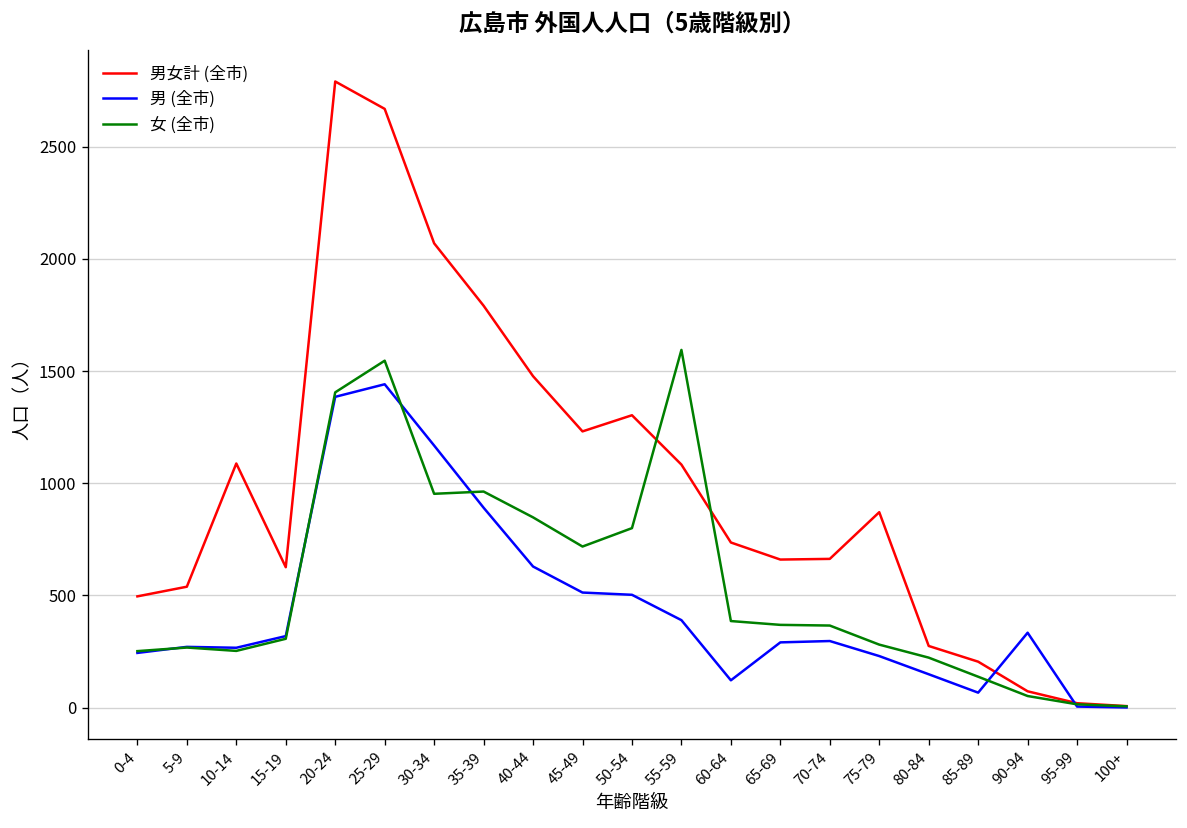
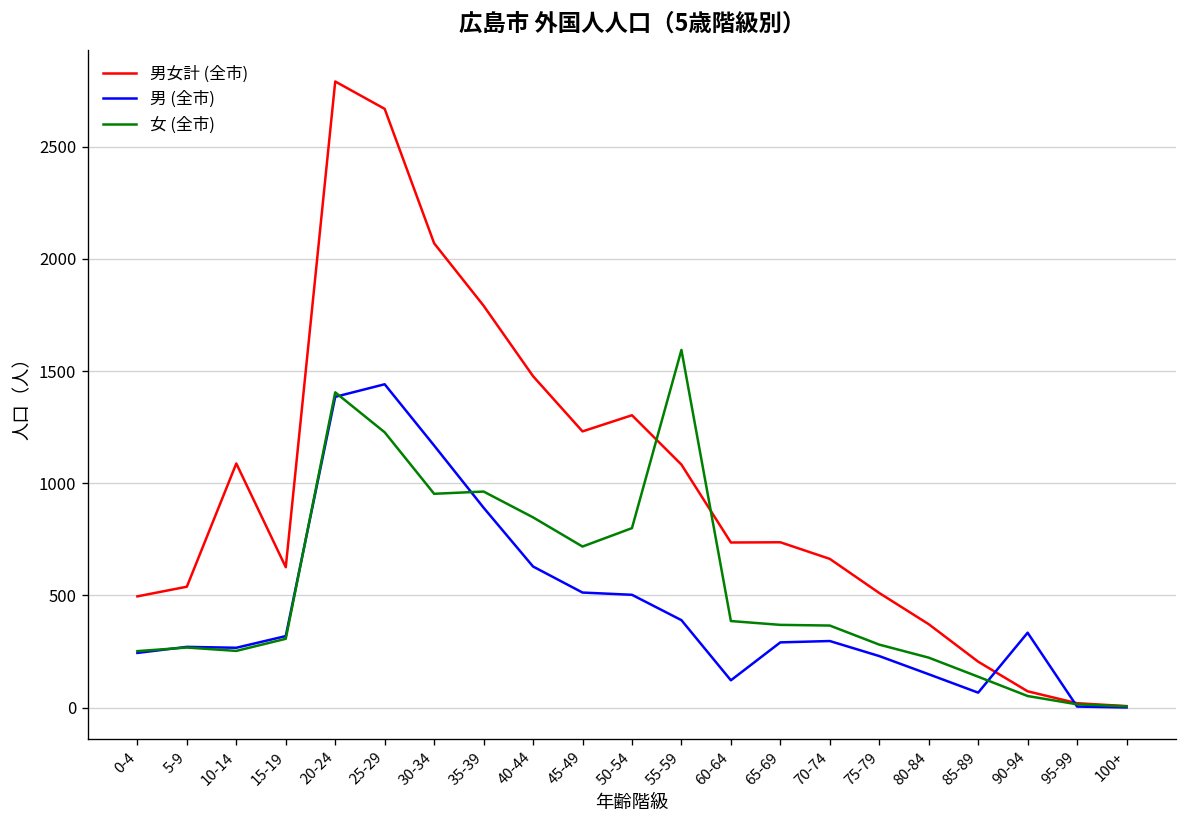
  {
    "男女計 (全市)": {
      "0-4": 500,
      "5-9": 540,
      "10-14": 1090,
      "15-19": 630,
      "20-24": 2790,
      "25-29": 2670,
      "30-34": 2070,
      "35-39": 1790,
      "40-44": 1480,
      "45-49": 1230,
      "50-54": 1300,
      "55-59": 1080,
      "60-64": 740,
-     "65-69": 660,
+     "65-69": 740,
      "70-74": 660,
-     "75-79": 870,
-     "80-84": 280,
+     "75-79": 510,
+     "80-84": 370,
      "85-89": 210,
      "90-94": 70
    },
    "男 (全市)": {
      "10-14": 270,
      "20-24": 1390,
      "25-29": 1440,
      "30-34": 1170,
      "35-39": 890,
      "40-44": 630,
      "45-49": 510,
      "50-54": 500,
      "55-59": 390,
      "60-64": 120,
      "65-69": 290,
      "70-74": 300,
      "75-79": 230,
      "80-84": 150,
      "85-89": 70,
      "90-94": 330
    },
    "女 (全市)": {
      "10-14": 250,
      "20-24": 1410,
-     "25-29": 1550,
+     "25-29": 1230,
      "30-34": 950,
      "35-39": 960,
      "40-44": 850,
      "45-49": 720,
      "50-54": 800,
      "55-59": 1590,
      "60-64": 390,
      "65-69": 370,
      "70-74": 370,
      "75-79": 280,
      "80-84": 220,
      "85-89": 140,
      "90-94": 50
    }
  }
